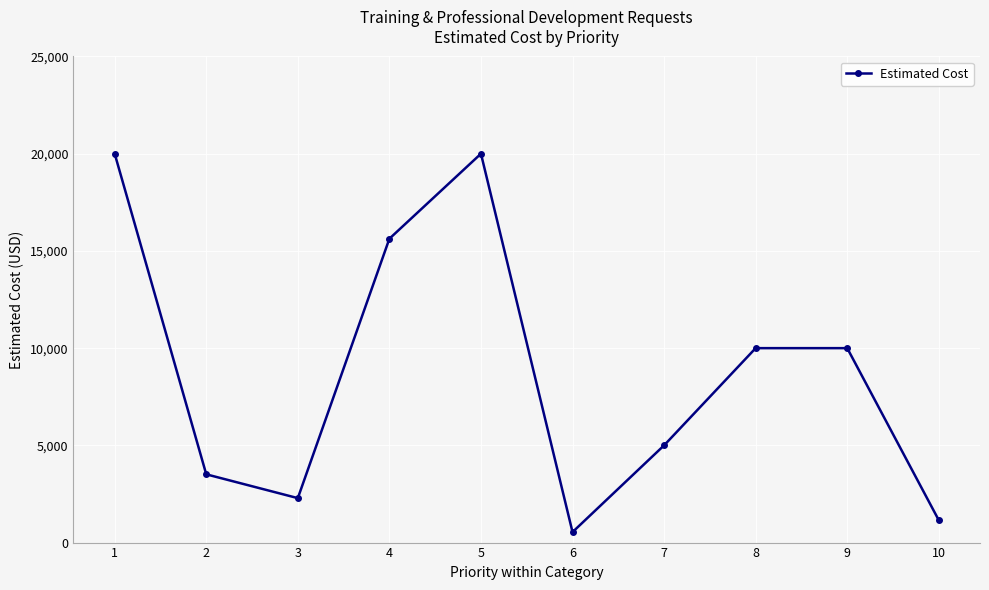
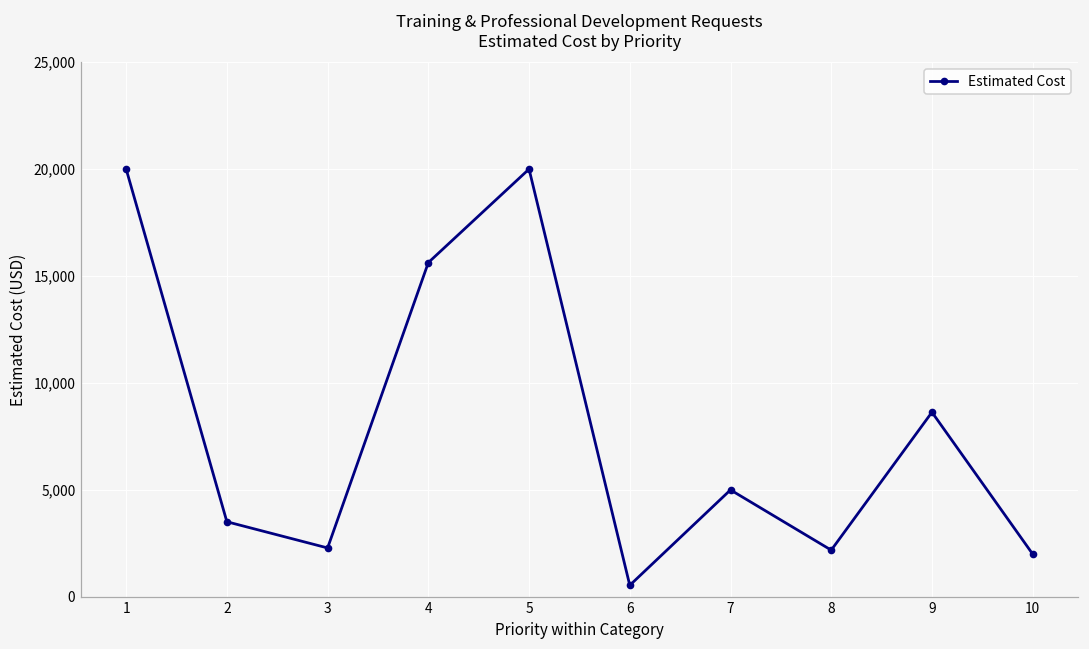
  {
    "1": "20,000",
    "2": "3,500",
    "3": "2,300",
    "4": "15,600",
    "5": "20,000",
    "6": "500",
    "7": "5,000",
-   "8": "10,000",
-   "9": "10,000",
-   "10": "1,200"
+   "8": "2,200",
+   "9": "8,600",
+   "10": "2,000"
  }
